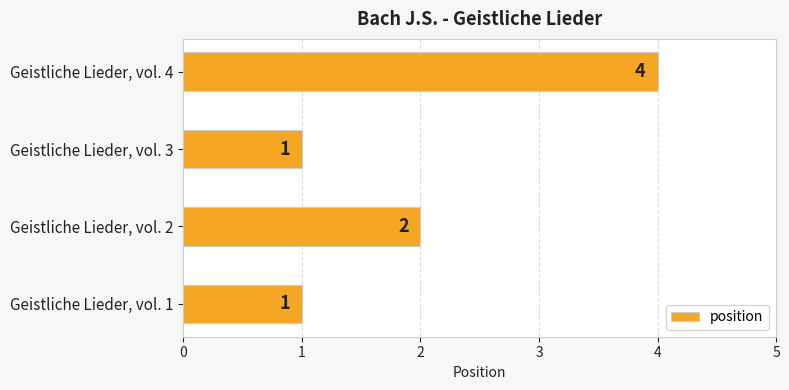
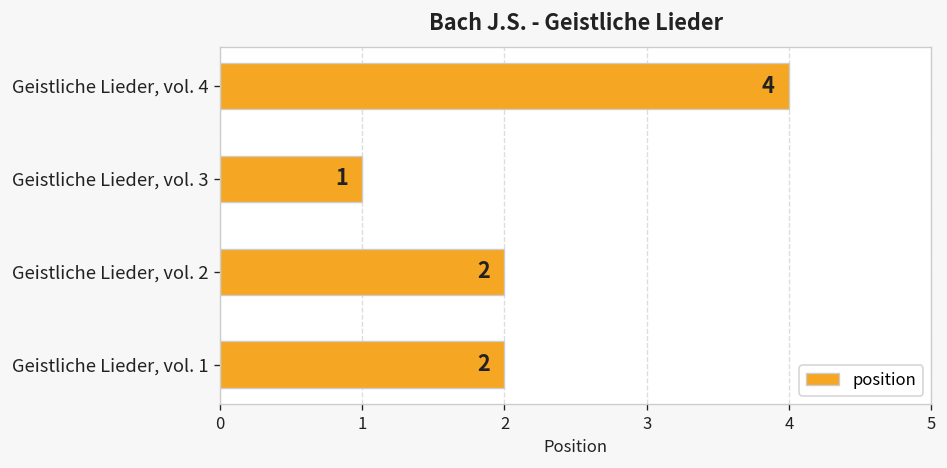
  {
    "Geistliche Lieder, vol. 4": 4,
    "Geistliche Lieder, vol. 3": 1,
    "Geistliche Lieder, vol. 2": 2,
-   "Geistliche Lieder, vol. 1": 1
+   "Geistliche Lieder, vol. 1": 2
  }
